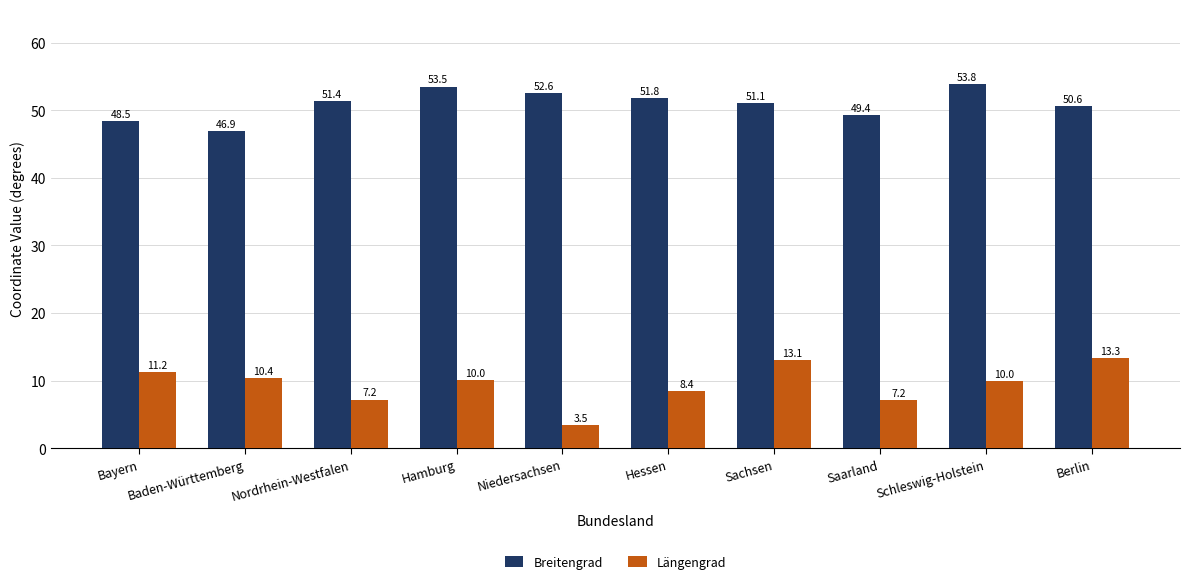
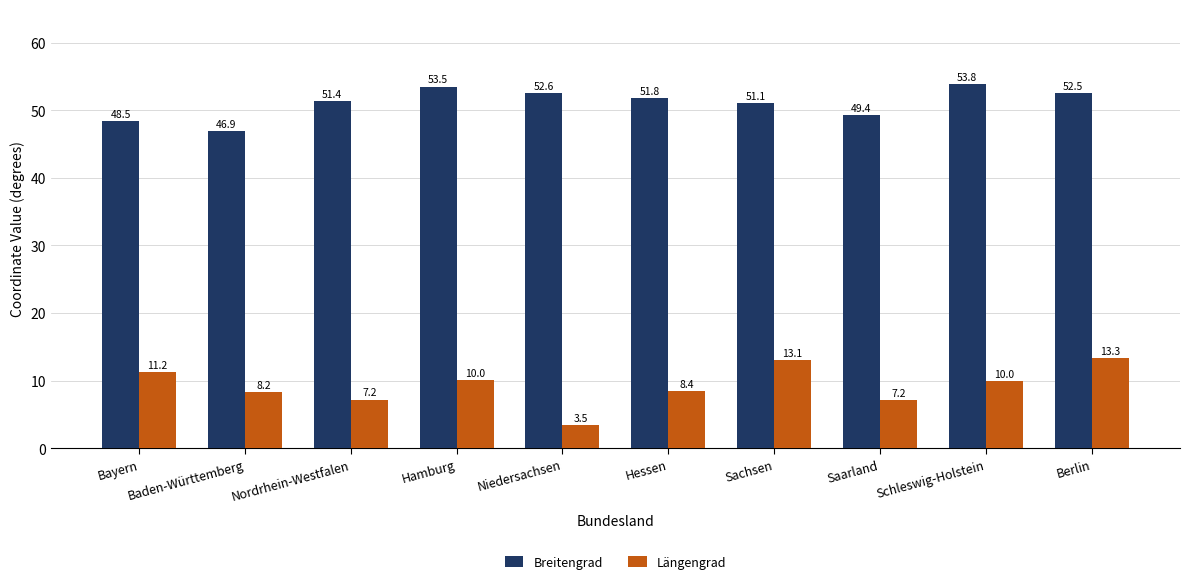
  {
    "Breitengrad": {
      "Bayern": 48.5,
      "Baden-Württemberg": 46.9,
      "Nordrhein-Westfalen": 51.4,
      "Hamburg": 53.5,
      "Niedersachsen": 52.6,
      "Hessen": 51.8,
      "Sachsen": 51.1,
      "Saarland": 49.4,
      "Schleswig-Holstein": 53.8,
-     "Berlin": 50.6
+     "Berlin": 52.5
    },
    "Längengrad": {
      "Bayern": 11.2,
-     "Baden-Württemberg": 10.4,
+     "Baden-Württemberg": 8.2,
      "Nordrhein-Westfalen": 7.2,
      "Hamburg": 10.0,
      "Niedersachsen": 3.5,
      "Hessen": 8.4,
      "Sachsen": 13.1,
      "Saarland": 7.2,
      "Schleswig-Holstein": 10.0,
      "Berlin": 13.3
    }
  }
